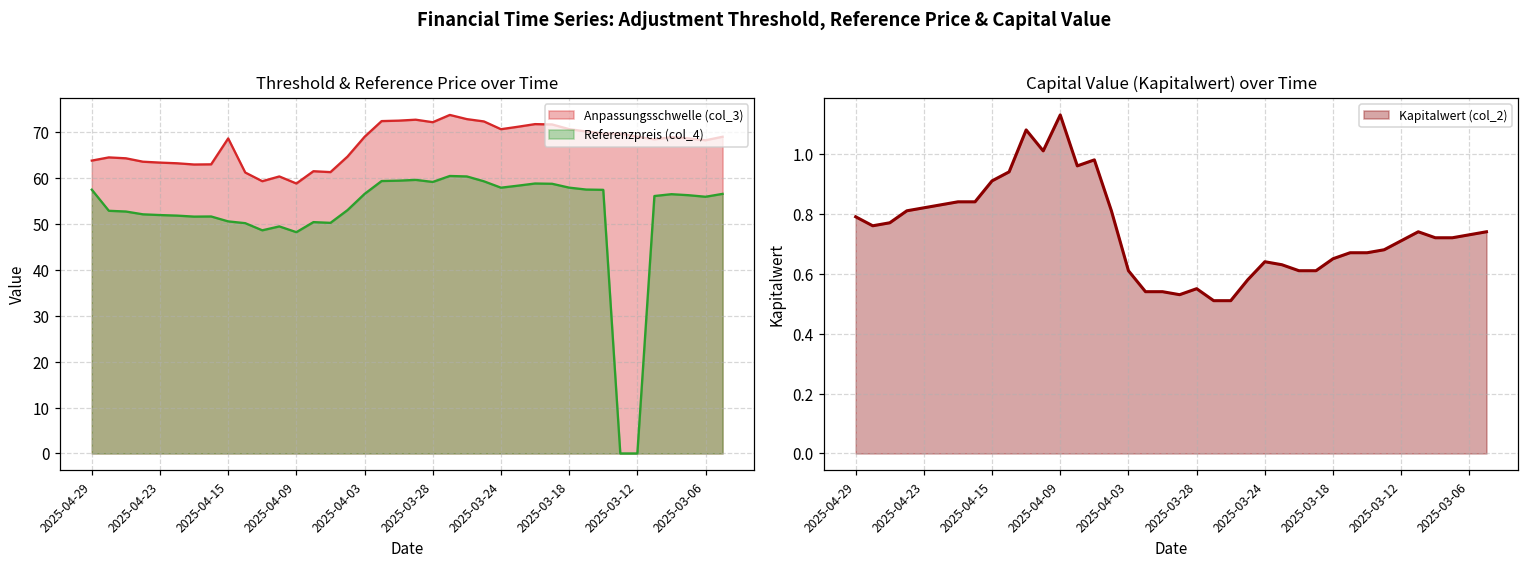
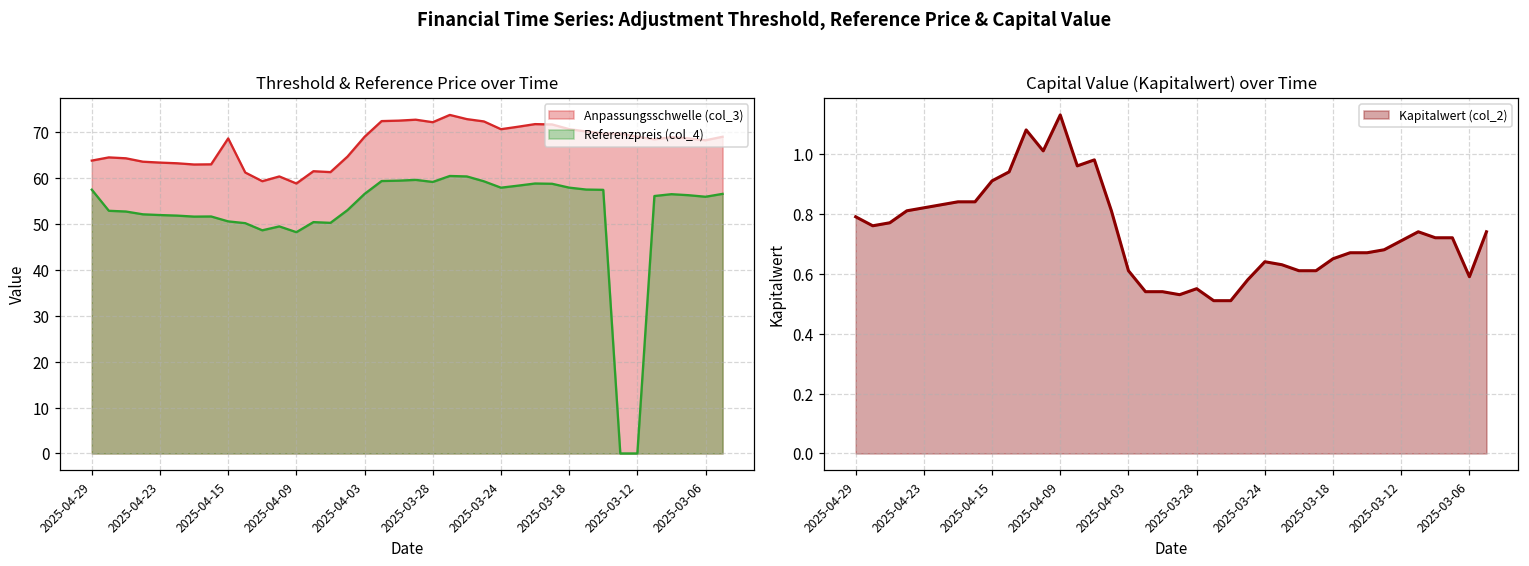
  {
    "Threshold & Reference Price over Time": {
      "Anpassungsschwelle (col_3)": {
        "2025-04-29": 64,
        "2025-04-23": 63,
        "2025-04-15": 69,
        "2025-04-09": 59,
        "2025-04-03": 69,
        "2025-03-28": 72,
        "2025-03-24": 71
      },
      "Referenzpreis (col_4)": {
        "2025-04-29": 58,
        "2025-04-23": 52,
        "2025-04-15": 51,
        "2025-04-09": 48,
        "2025-04-03": 57,
        "2025-03-28": 59,
        "2025-03-24": 58,
        "2025-03-18": 58,
        "2025-03-12": 0,
        "2025-03-06": 56
      }
    },
    "Capital Value (Kapitalwert) over Time": {
      "2025-04-29": 0.79,
      "2025-04-23": 0.82,
      "2025-04-15": 0.91,
      "2025-04-09": 1.13,
      "2025-04-03": 0.61,
      "2025-03-28": 0.55,
      "2025-03-24": 0.64,
      "2025-03-18": 0.65,
      "2025-03-12": 0.71,
-     "2025-03-06": 0.73
+     "2025-03-06": 0.59
    }
  }
